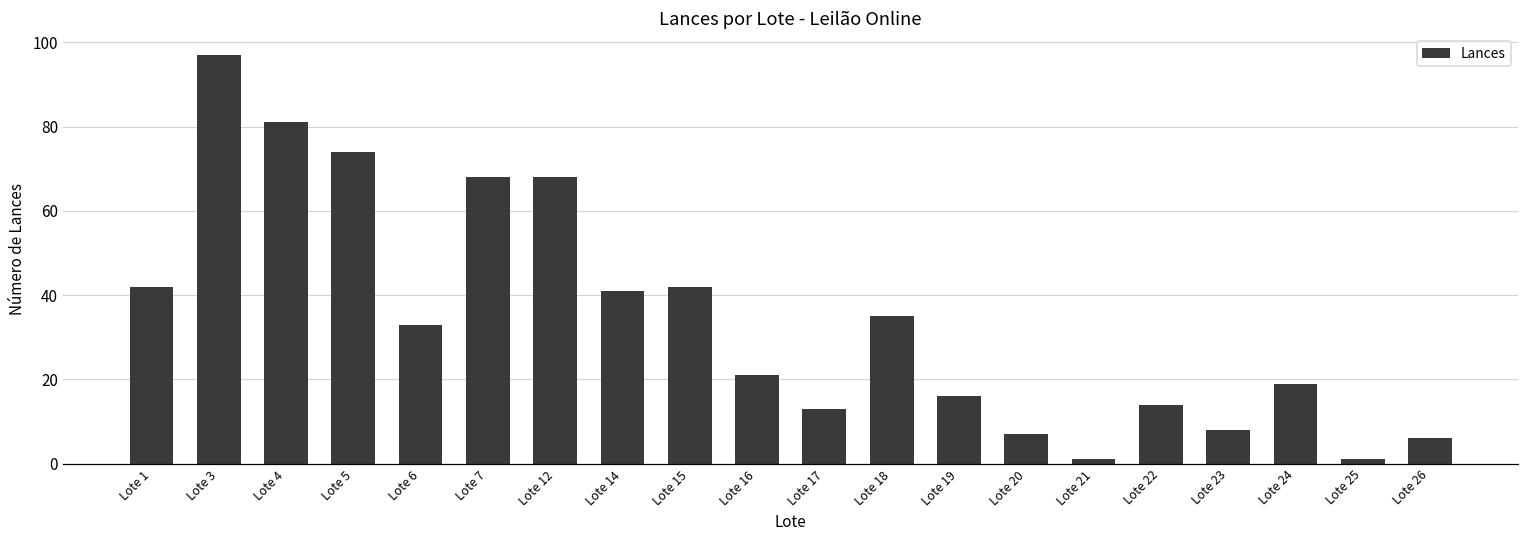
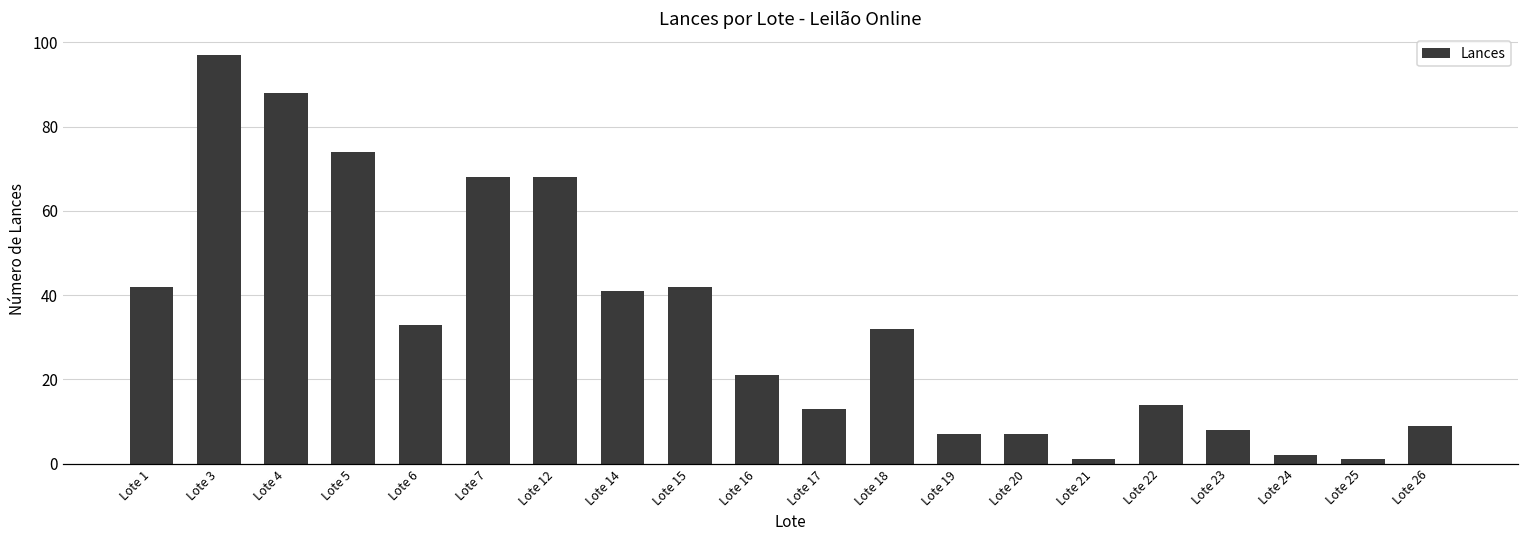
  {
    "Lote 1": 42,
    "Lote 3": 97,
-   "Lote 4": 81,
+   "Lote 4": 88,
    "Lote 5": 74,
    "Lote 6": 33,
    "Lote 7": 68,
    "Lote 12": 68,
    "Lote 14": 41,
    "Lote 15": 42,
    "Lote 16": 21,
    "Lote 17": 13,
-   "Lote 18": 35,
-   "Lote 19": 16,
+   "Lote 18": 32,
+   "Lote 19": 7,
    "Lote 20": 7,
    "Lote 21": 1,
    "Lote 22": 14,
    "Lote 23": 8,
-   "Lote 24": 19,
+   "Lote 24": 2,
    "Lote 25": 1,
-   "Lote 26": 6
+   "Lote 26": 9
  }
